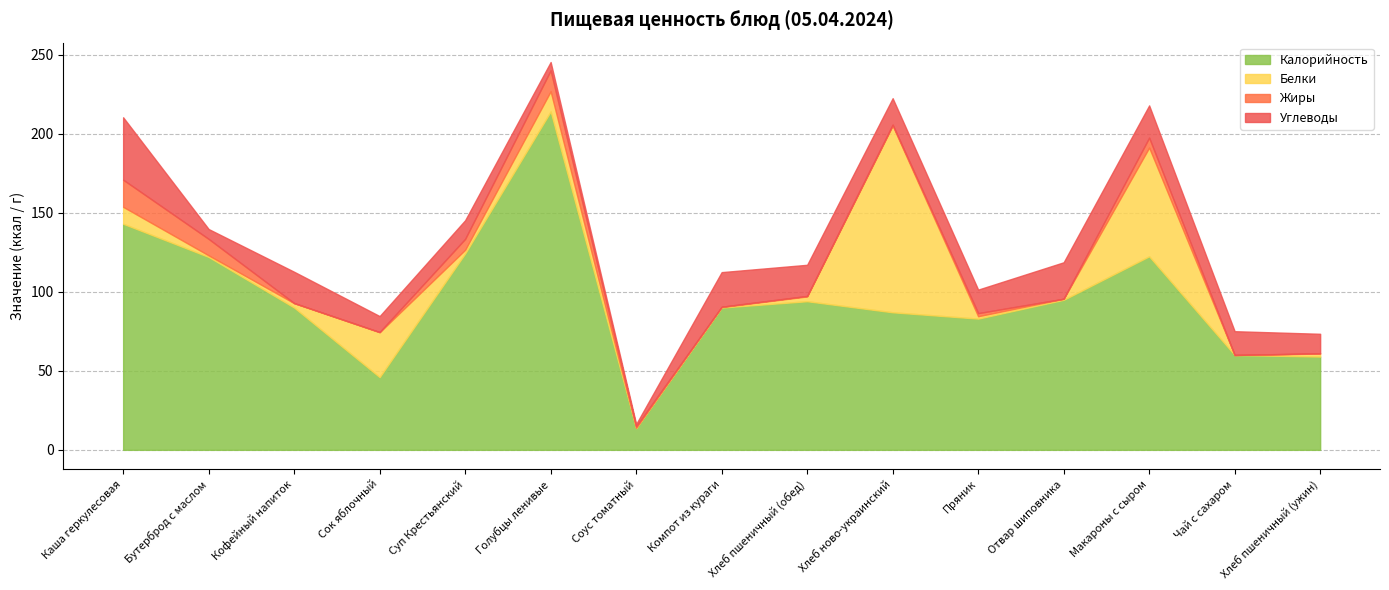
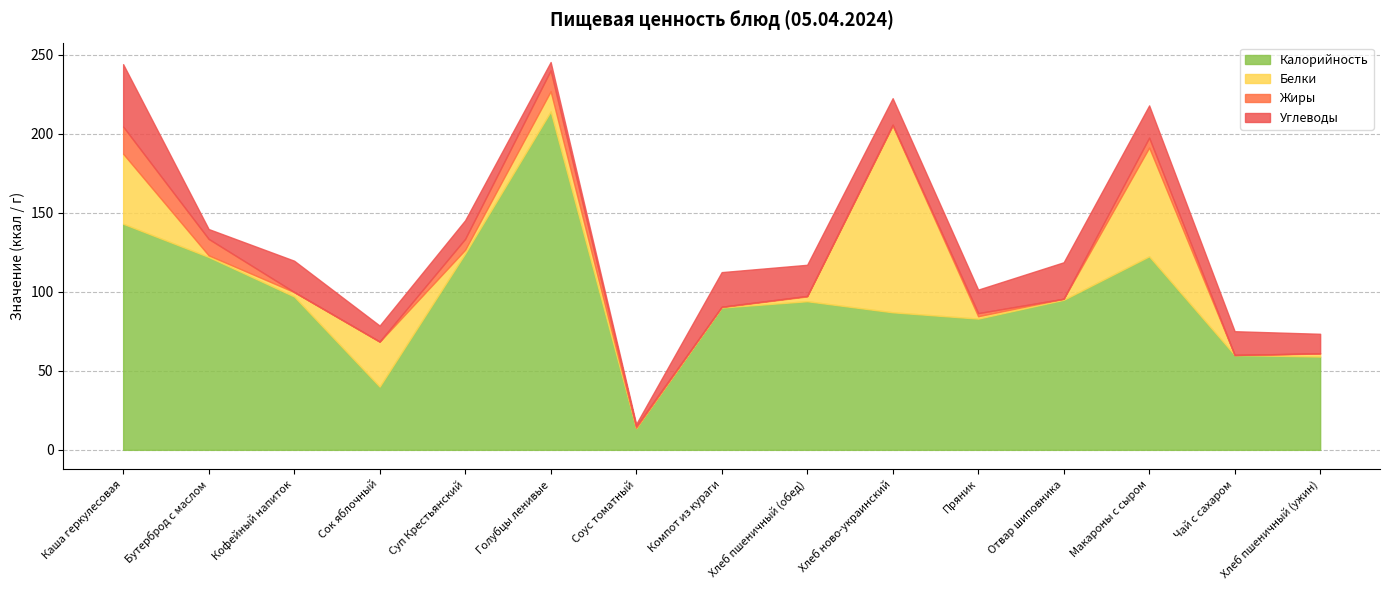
  {
    "Калорийность": {
      "Каша геркулесовая": 143,
-     "Кофейный напиток": 90,
-     "Сок яблочный": 46,
+     "Кофейный напиток": 97,
+     "Сок яблочный": 40,
      "Суп Крестьянский": 124,
      "Голубцы ленивые": 214,
      "Хлеб пшеничный (обед)": 94,
      "Хлеб ново-украинский": 87,
      "Макароны с сыром": 122,
      "Хлеб пшеничный (ужин)": 59
    },
    "Белки": {
-     "Каша геркулесовая": 11,
+     "Каша геркулесовая": 44,
      "Суп Крестьянский": 2,
      "Голубцы ленивые": 13,
      "Макароны с сыром": 69
    }
  }
